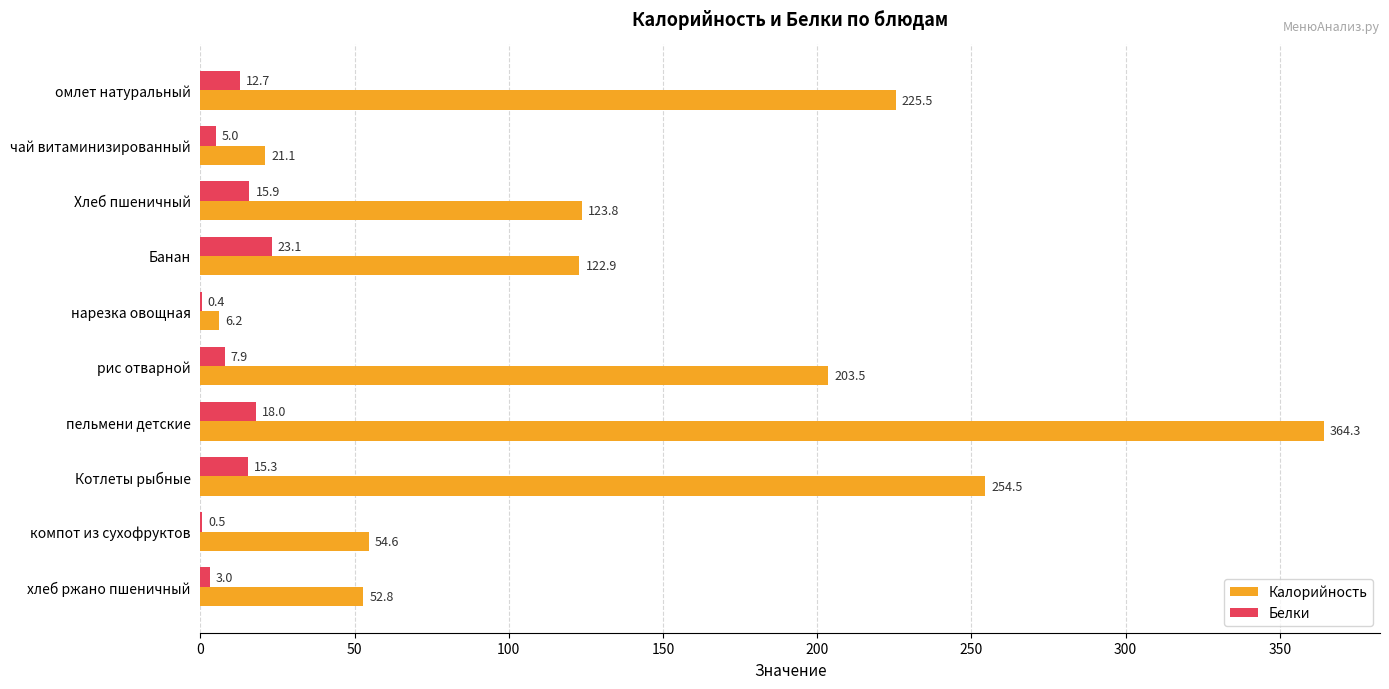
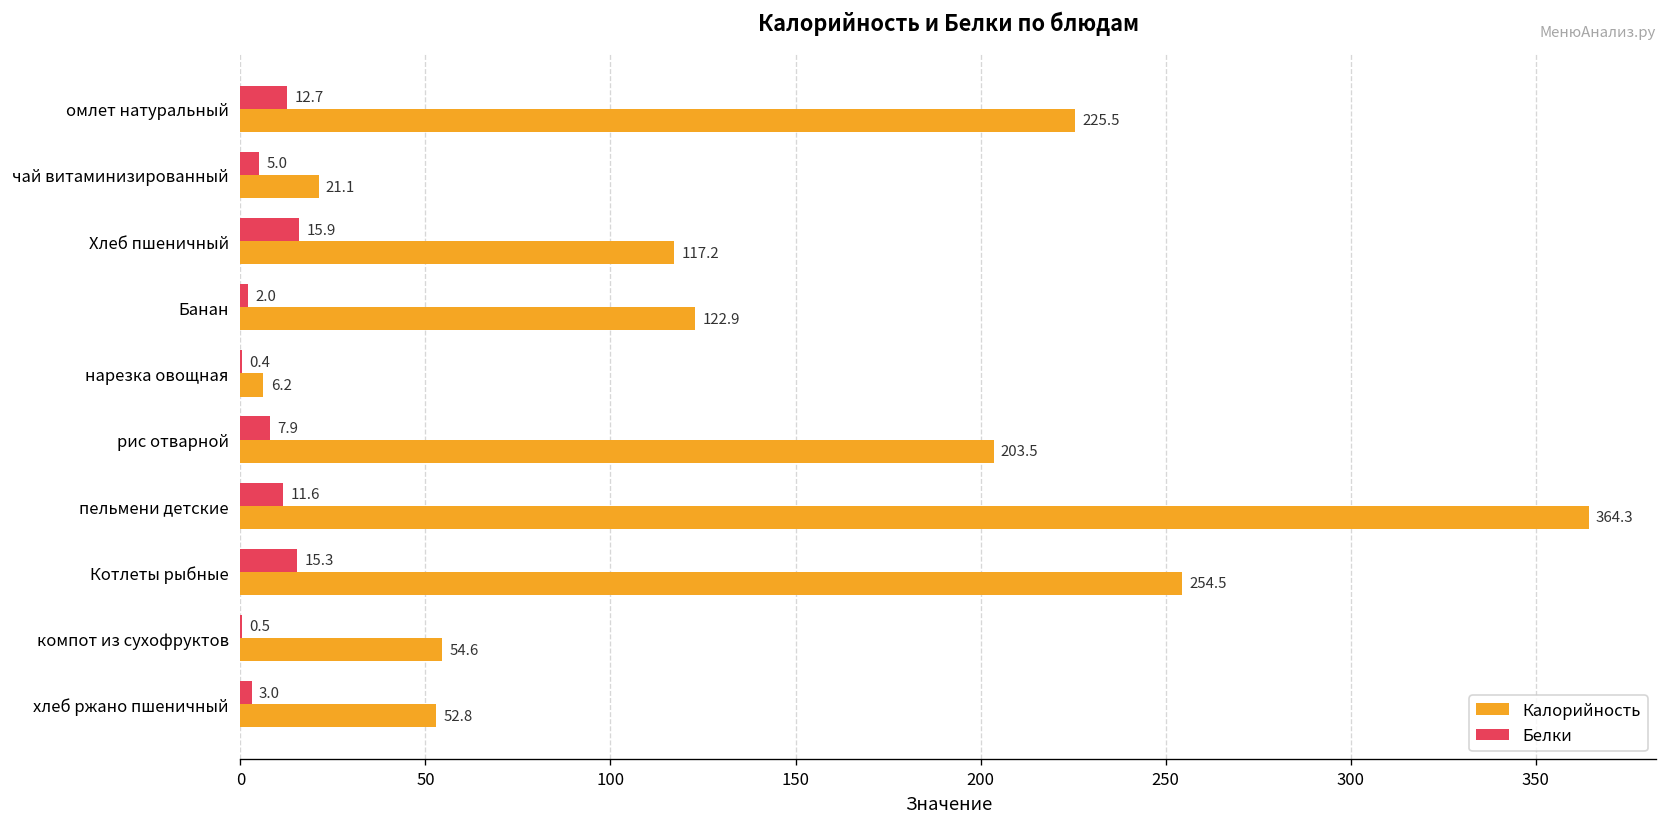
  {
    "Калорийность": {
      "омлет натуральный": 225.5,
      "чай витаминизированный": 21.1,
-     "Хлеб пшеничный": 123.8,
+     "Хлеб пшеничный": 117.2,
      "Банан": 122.9,
      "нарезка овощная": 6.2,
      "рис отварной": 203.5,
      "пельмени детские": 364.3,
      "Котлеты рыбные": 254.5,
      "компот из сухофруктов": 54.6,
      "хлеб ржано пшеничный": 52.8
    },
    "Белки": {
      "омлет натуральный": 12.7,
      "чай витаминизированный": 5.0,
      "Хлеб пшеничный": 15.9,
-     "Банан": 23.1,
+     "Банан": 2.0,
      "нарезка овощная": 0.4,
      "рис отварной": 7.9,
-     "пельмени детские": 18.0,
+     "пельмени детские": 11.6,
      "Котлеты рыбные": 15.3,
      "компот из сухофруктов": 0.5,
      "хлеб ржано пшеничный": 3.0
    }
  }
